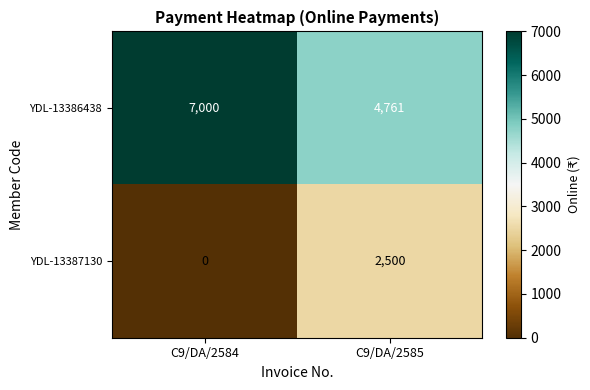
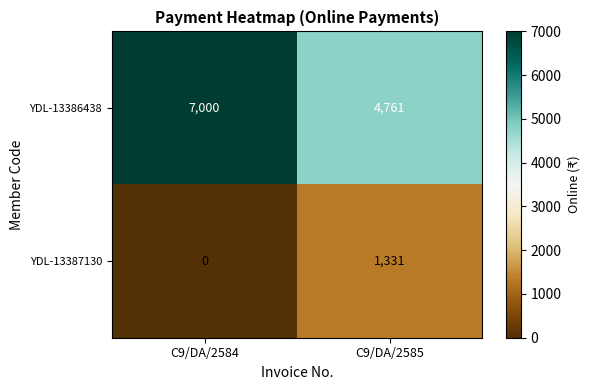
  {
    "YDL-13386438": {
      "C9/DA/2584": "7,000",
      "C9/DA/2585": "4,761"
    },
    "YDL-13387130": {
      "C9/DA/2584": "0",
-     "C9/DA/2585": "2,500"
+     "C9/DA/2585": "1,331"
    }
  }
